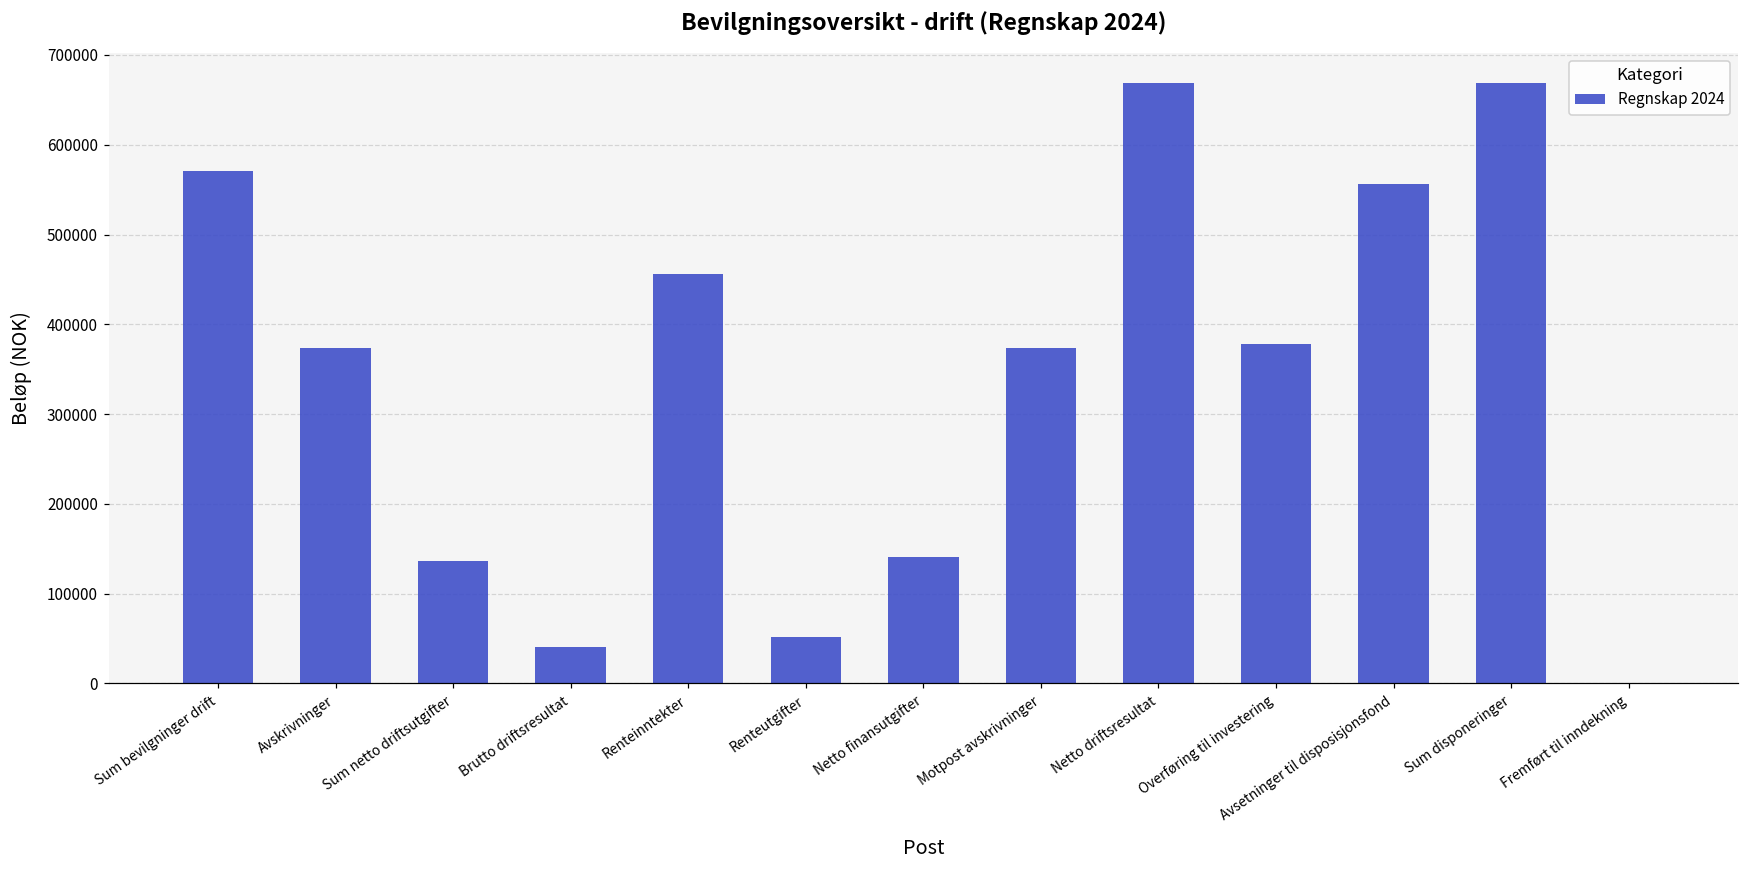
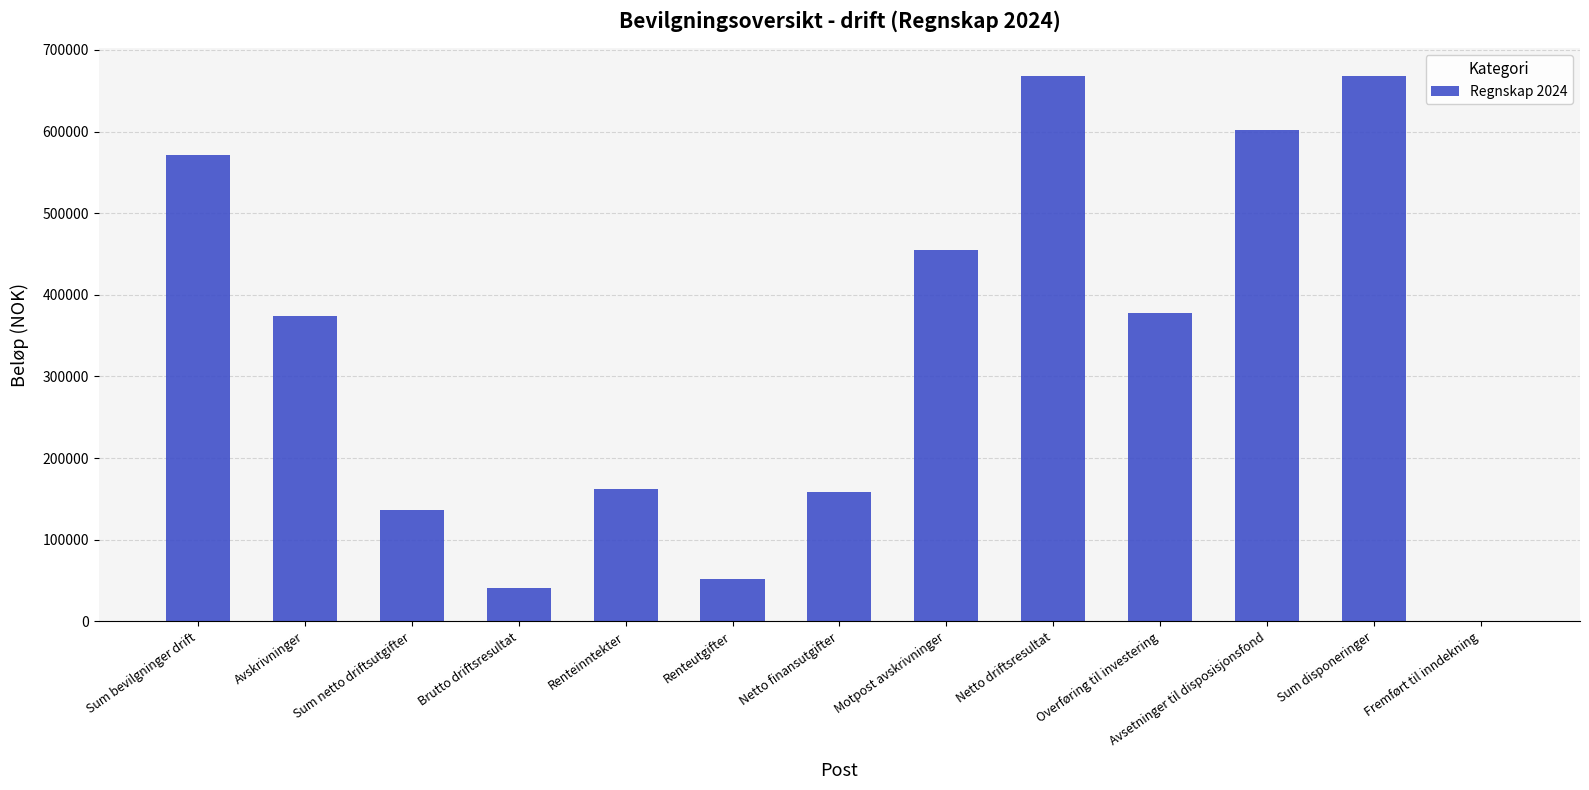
  {
    "Sum bevilgninger drift": 570000,
    "Avskrivninger": 370000,
    "Sum netto driftsutgifter": 140000,
    "Brutto driftsresultat": 40000,
-   "Renteinntekter": 460000,
+   "Renteinntekter": 160000,
    "Renteutgifter": 50000,
-   "Netto finansutgifter": 140000,
-   "Motpost avskrivninger": 370000,
+   "Netto finansutgifter": 160000,
+   "Motpost avskrivninger": 450000,
    "Netto driftsresultat": 670000,
    "Overføring til investering": 380000,
-   "Avsetninger til disposisjonsfond": 560000,
+   "Avsetninger til disposisjonsfond": 600000,
    "Sum disponeringer": 670000,
    "Fremført til inndekning": 0
  }
